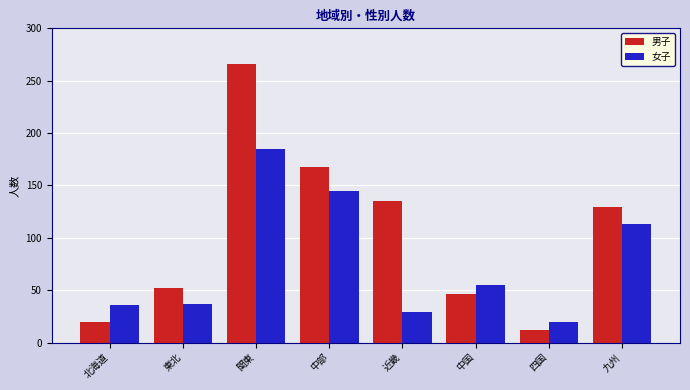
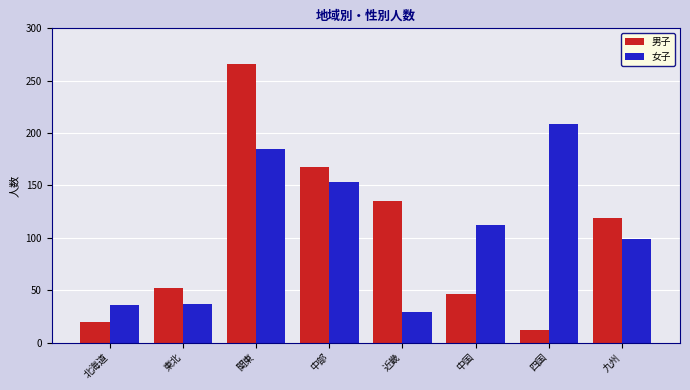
  {
    "男子": {
      "北海道": 20,
      "東北": 52,
      "関東": 266,
      "中部": 168,
      "近畿": 135,
      "中国": 46,
      "四国": 12,
-     "九州": 129
+     "九州": 119
    },
    "女子": {
      "北海道": 36,
      "東北": 37,
      "関東": 185,
-     "中部": 145,
+     "中部": 153,
      "近畿": 29,
-     "中国": 55,
-     "四国": 20,
-     "九州": 113
+     "中国": 112,
+     "四国": 209,
+     "九州": 99
    }
  }
